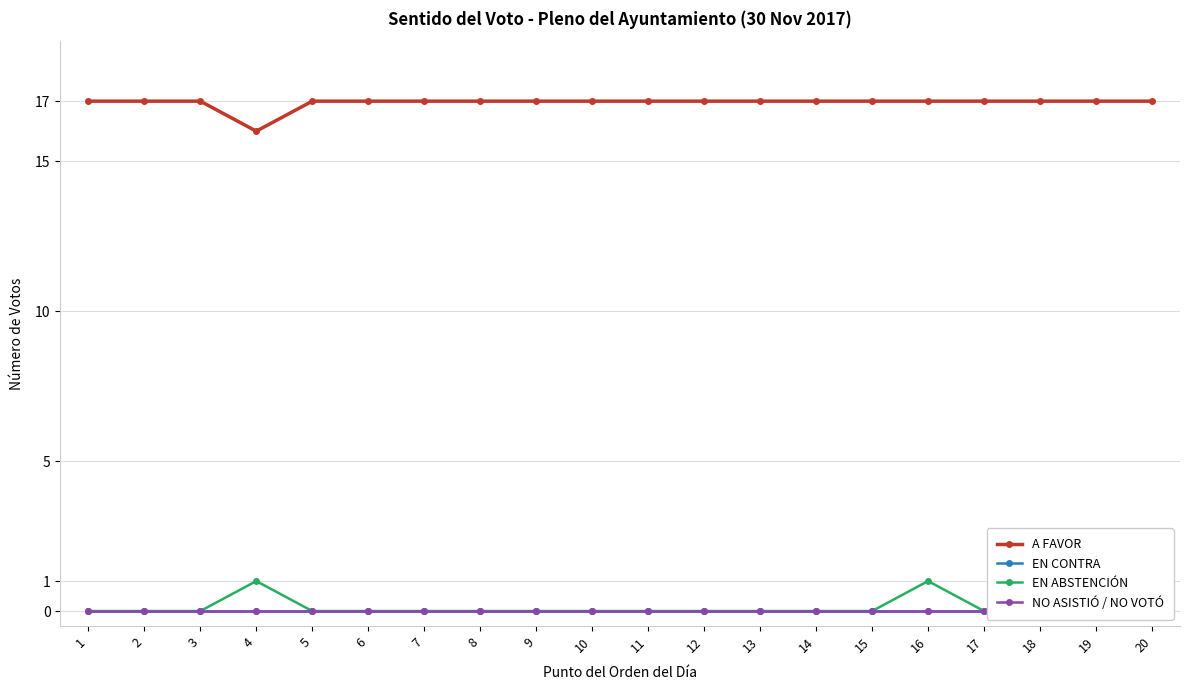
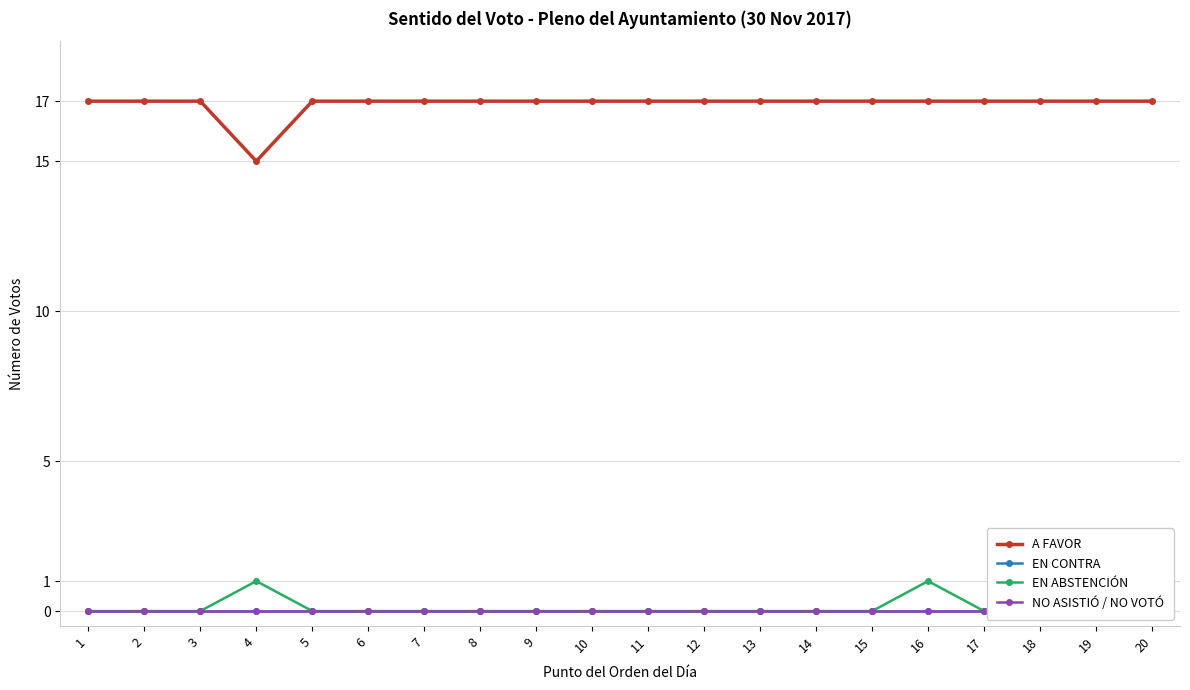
  {
    "A FAVOR": {
      "1": 17,
      "2": 17,
      "3": 17,
-     "4": 16,
+     "4": 15,
      "5": 17,
      "6": 17,
      "7": 17,
      "8": 17,
      "9": 17,
      "10": 17,
      "11": 17,
      "12": 17,
      "13": 17,
      "14": 17,
      "15": 17,
      "16": 17,
      "17": 17,
      "18": 17,
      "19": 17,
      "20": 17
    },
    "NO ASISTIÓ / NO VOTÓ": {
      "4": 0,
      "16": 0
    },
    "EN ABSTENCIÓN": {
      "4": 1,
      "16": 1
    }
  }
